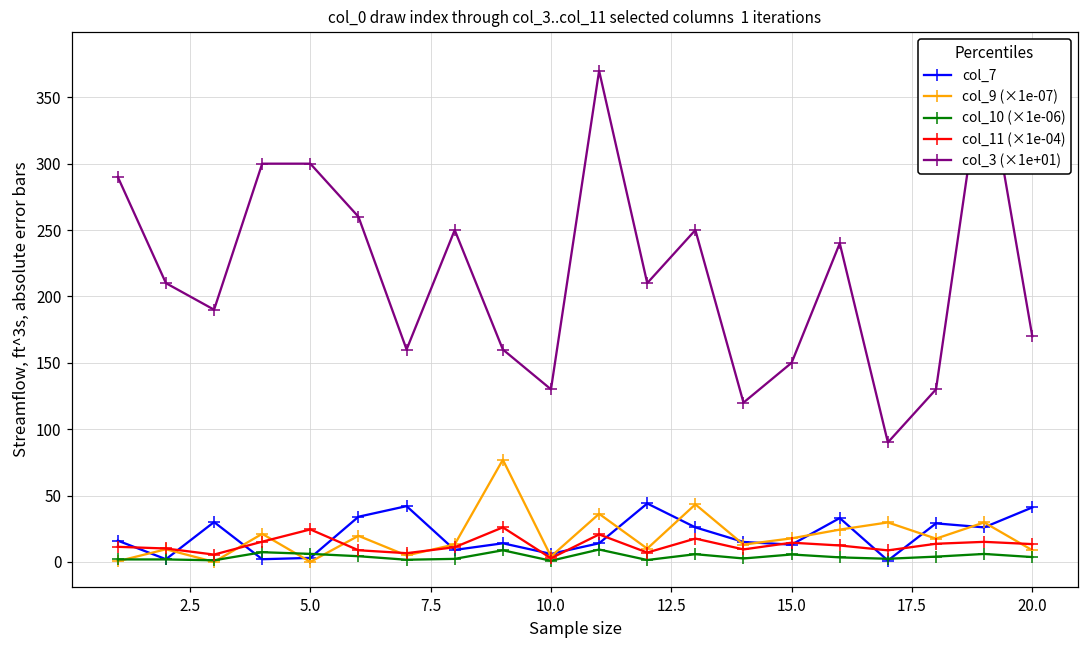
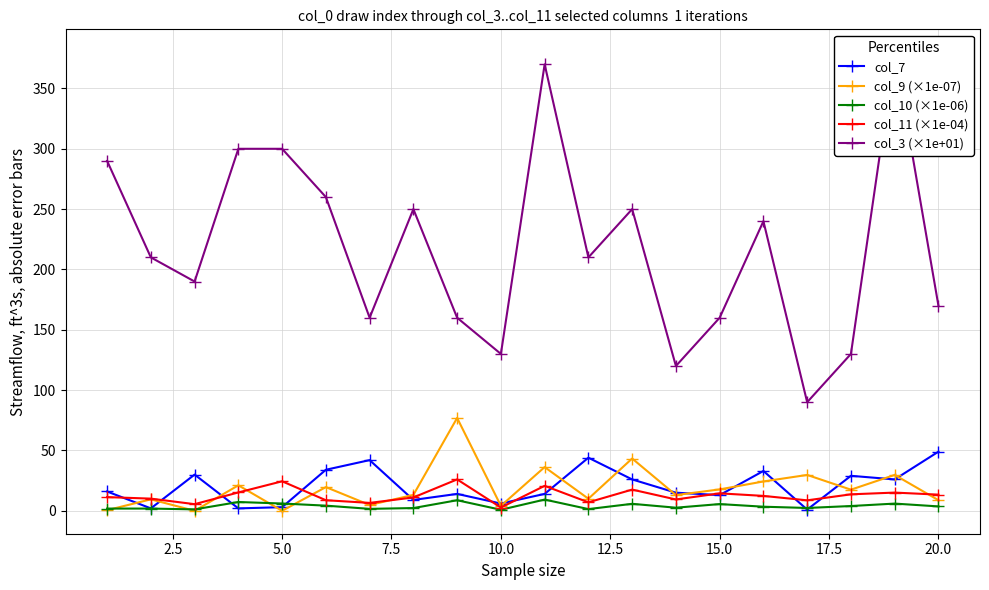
  {
    "col_7": {
      "5.0": 3,
-     "20.0": 41
+     "20.0": 49
    },
    "col_9 (×1e-07)": {
      "5.0": 0,
      "15.0": 18,
      "20.0": 9
    },
    "col_10 (×1e-06)": {
      "5.0": 6,
      "15.0": 6,
      "20.0": 4
    },
    "col_11 (×1e-04)": {
      "5.0": 24,
      "20.0": 13
    },
    "col_3 (×1e+01)": {
      "5.0": 300,
      "10.0": 130,
-     "15.0": 150,
+     "15.0": 160,
      "20.0": 170
    }
  }
